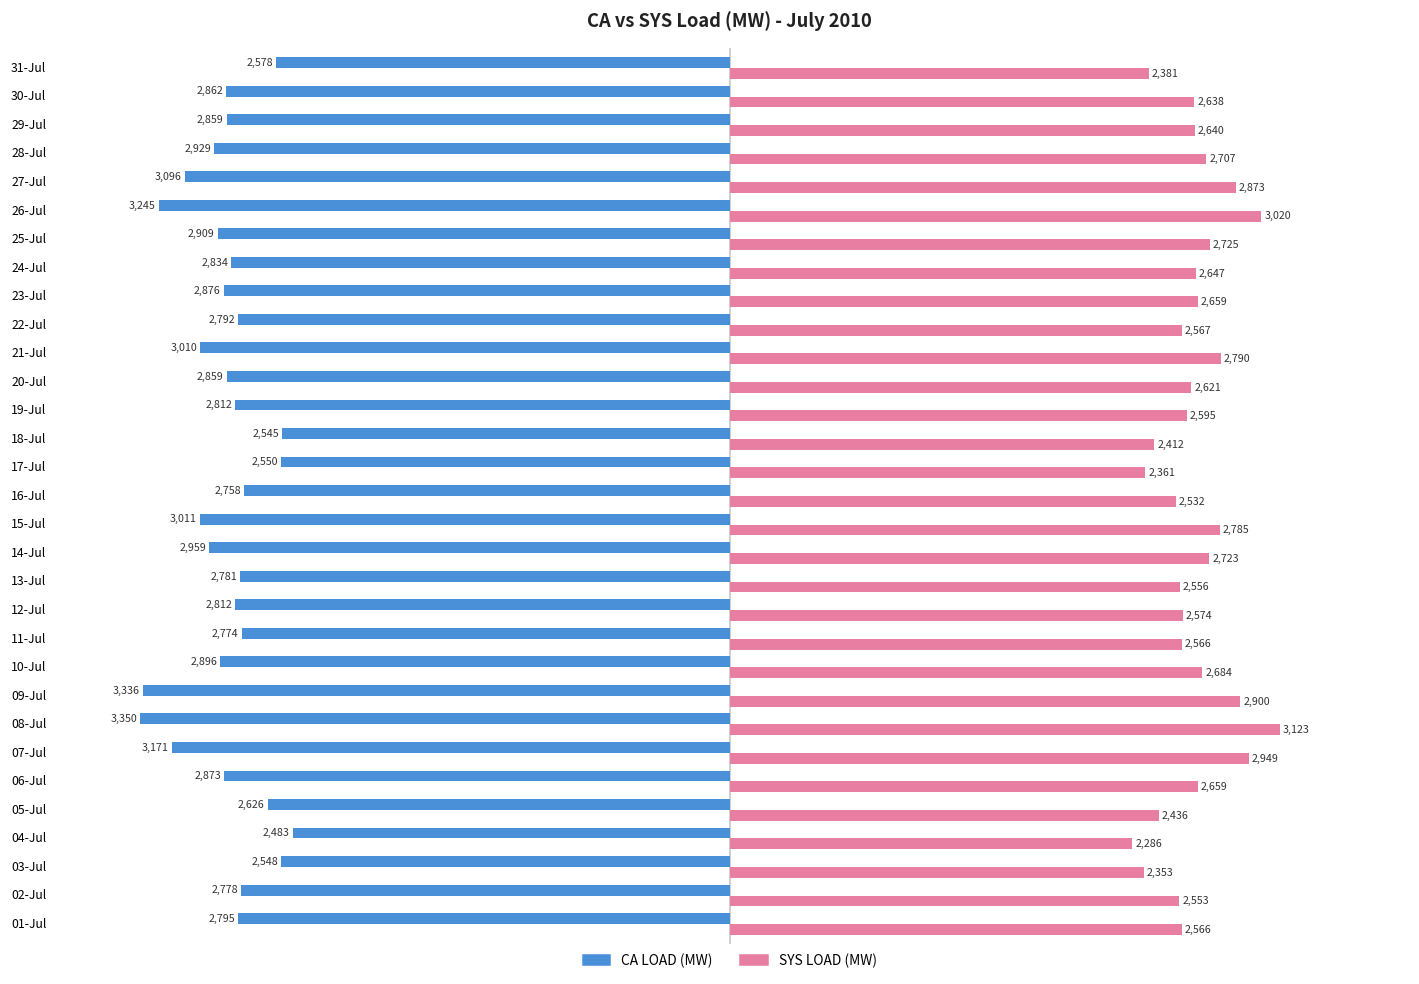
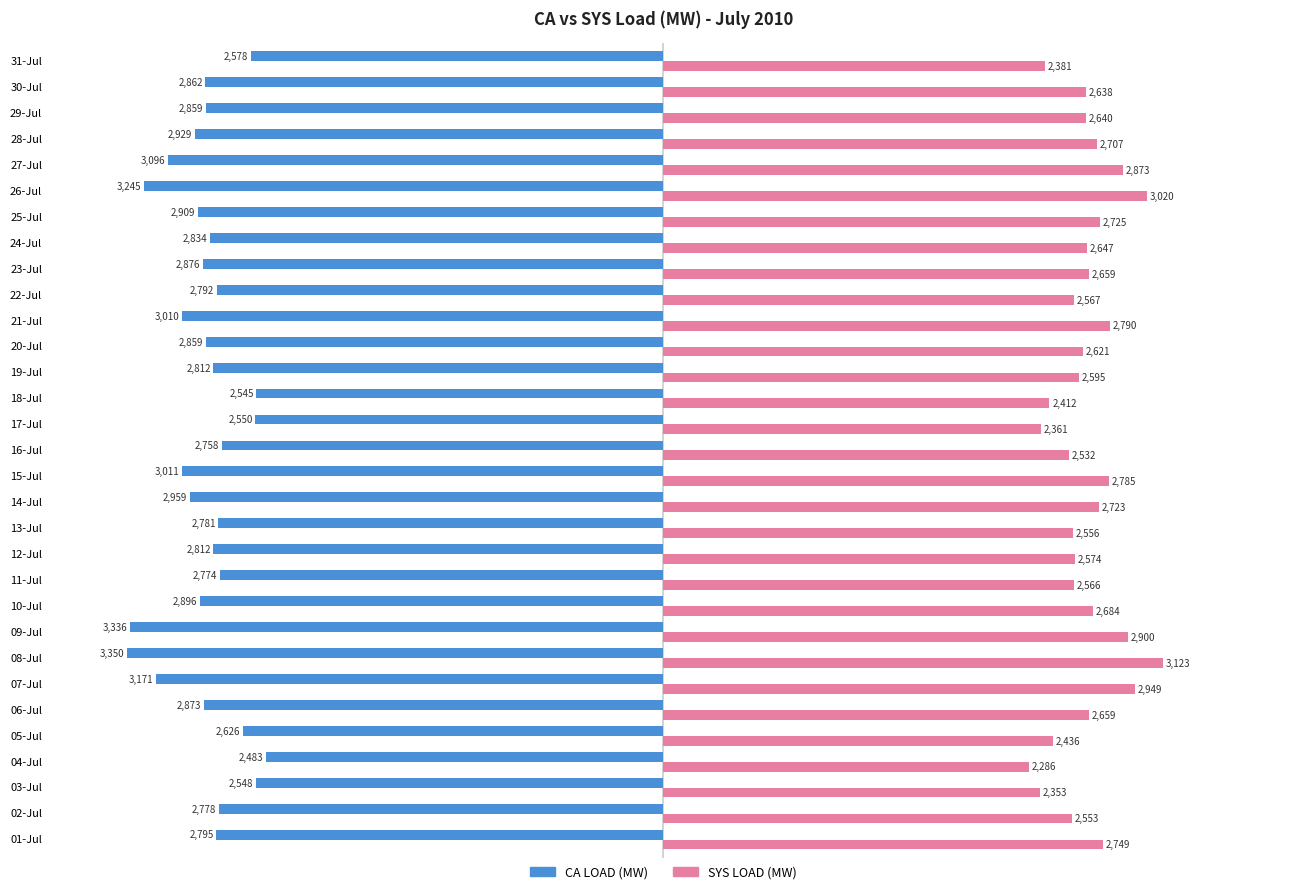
  {
    "SYS LOAD (MW)": {
-     "01-Jul": "2,566"
+     "01-Jul": "2,749"
    }
  }
